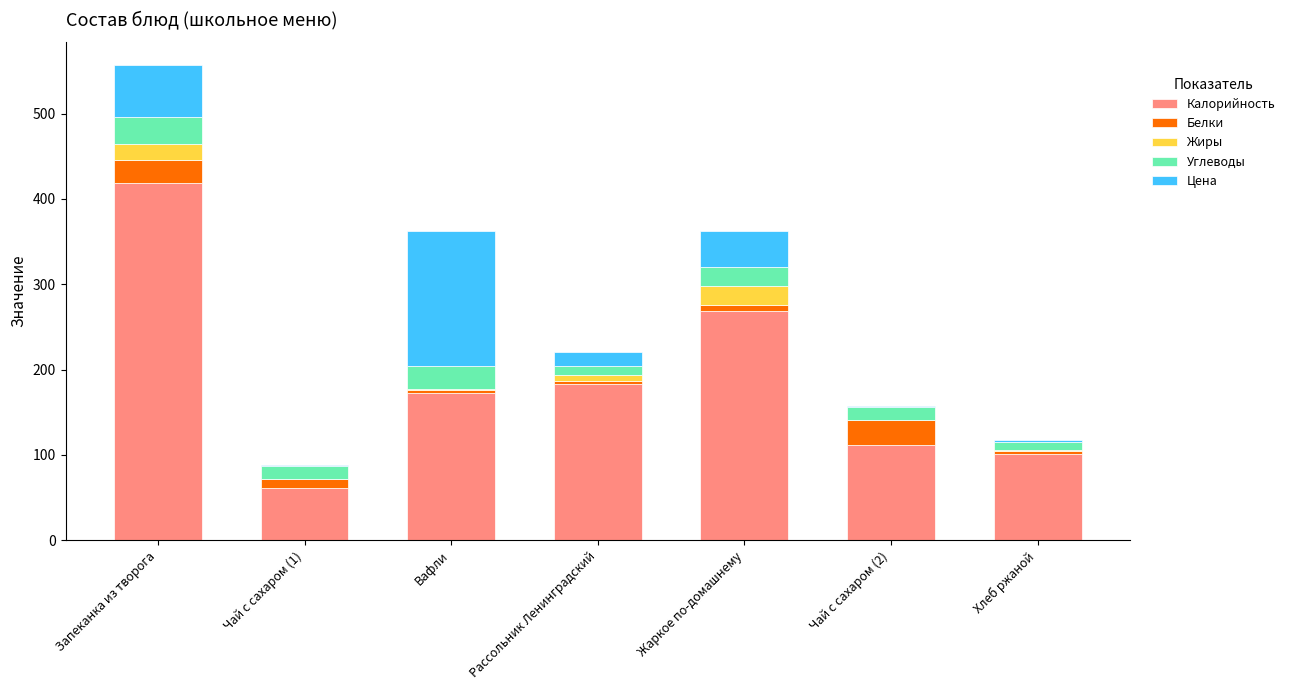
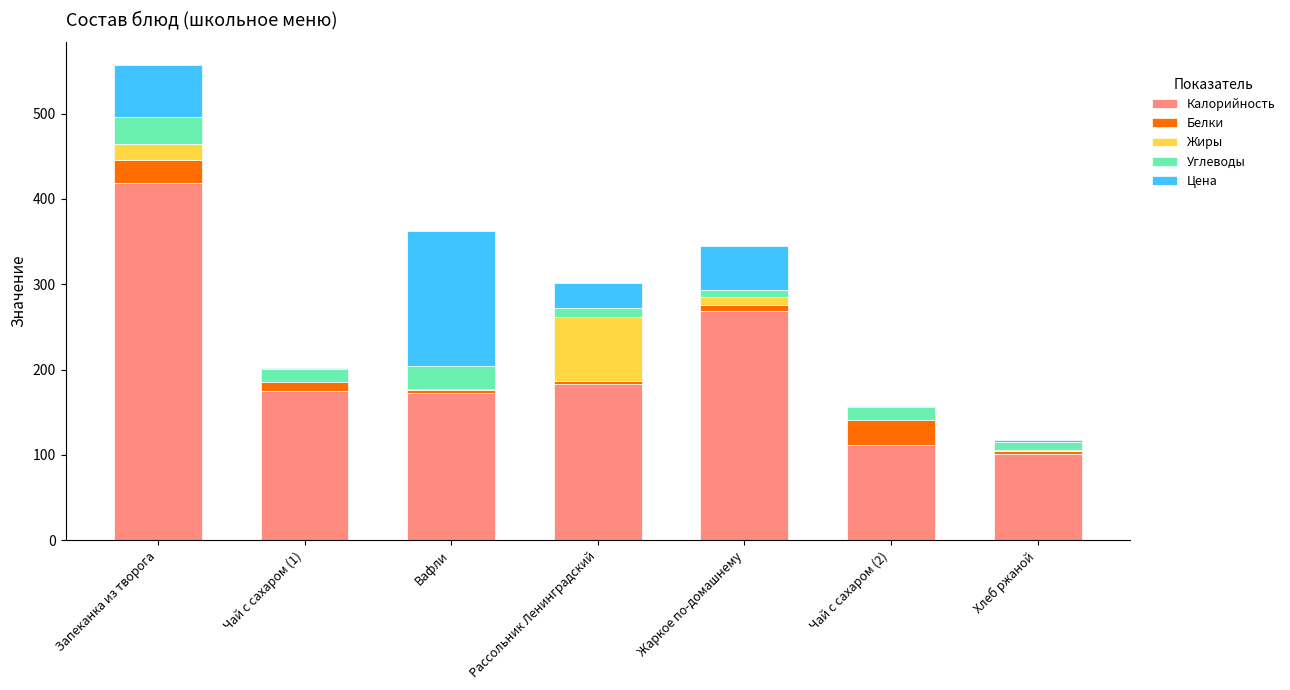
  {
    "Калорийность": {
      "Запеканка из творога": 420,
-     "Чай с сахаром (1)": 60,
+     "Чай с сахаром (1)": 180,
      "Вафли": 170,
      "Рассольник Ленинградский": 180,
      "Жаркое по-домашнему": 270,
      "Чай с сахаром (2)": 110,
      "Хлеб ржаной": 100
    },
    "Белки": {
      "Запеканка из творога": 30,
      "Чай с сахаром (1)": 10,
      "Вафли": 0,
      "Рассольник Ленинградский": 0,
      "Жаркое по-домашнему": 10,
      "Чай с сахаром (2)": 30,
      "Хлеб ржаной": 0
    },
    "Жиры": {
      "Запеканка из творога": 20,
      "Чай с сахаром (1)": 0,
-     "Рассольник Ленинградский": 10,
-     "Жаркое по-домашнему": 20,
+     "Рассольник Ленинградский": 80,
+     "Жаркое по-домашнему": 10,
      "Чай с сахаром (2)": 0
    },
    "Углеводы": {
      "Запеканка из творога": 30,
      "Чай с сахаром (1)": 20,
      "Вафли": 30,
      "Рассольник Ленинградский": 10,
-     "Жаркое по-домашнему": 20,
+     "Жаркое по-домашнему": 10,
      "Чай с сахаром (2)": 20,
      "Хлеб ржаной": 10
    },
    "Цена": {
      "Запеканка из творога": 60,
      "Вафли": 160,
-     "Рассольник Ленинградский": 20,
-     "Жаркое по-домашнему": 40
+     "Рассольник Ленинградский": 30,
+     "Жаркое по-домашнему": 50
    }
  }
